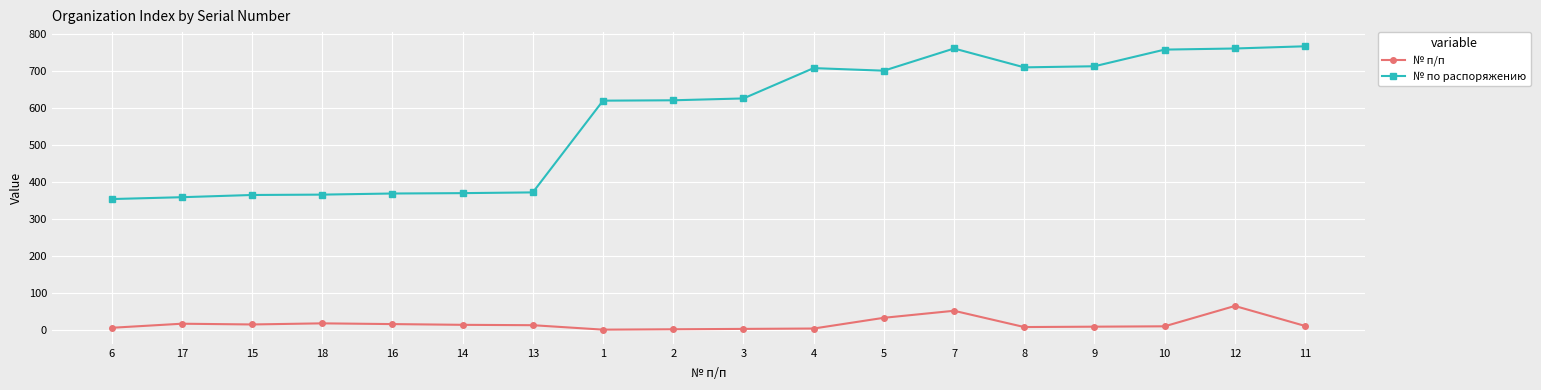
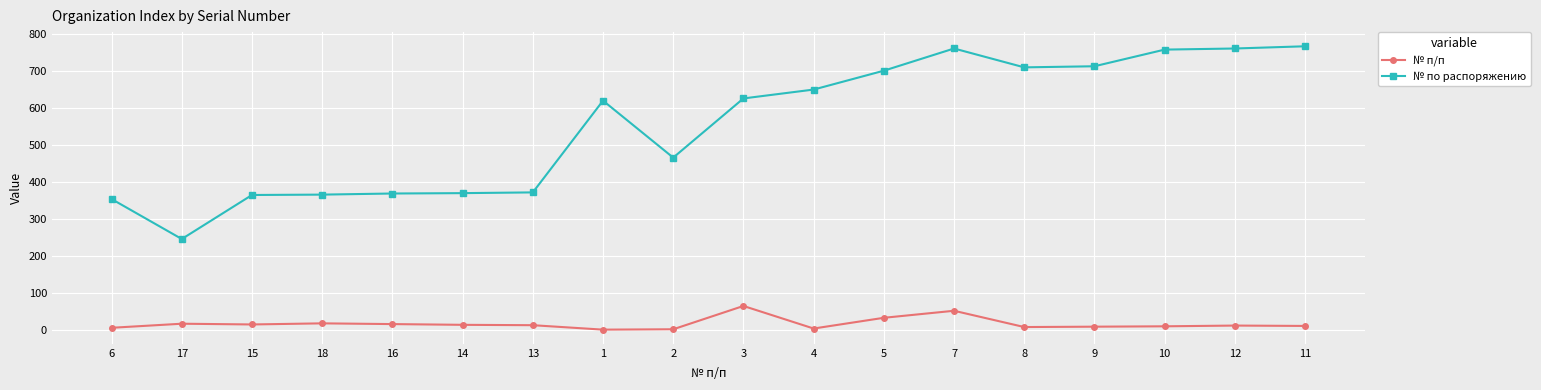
  {
    "№ п/п": {
      "6": 10,
      "17": 20,
      "15": 20,
      "18": 20,
      "16": 20,
      "14": 10,
      "13": 10,
      "1": 0,
      "2": 0,
-     "3": 0,
+     "3": 70,
      "4": 0,
      "5": 30,
      "7": 50,
      "8": 10,
      "9": 10,
      "10": 10,
-     "12": 70,
+     "12": 10,
      "11": 10
    },
    "№ по распоряжению": {
      "6": 350,
-     "17": 360,
+     "17": 250,
      "15": 370,
      "18": 370,
      "16": 370,
      "14": 370,
      "13": 370,
      "1": 620,
-     "2": 620,
+     "2": 470,
      "3": 630,
-     "4": 710,
+     "4": 650,
      "5": 700,
      "7": 760,
      "8": 710,
      "9": 710,
      "10": 760,
      "12": 760,
      "11": 770
    }
  }
